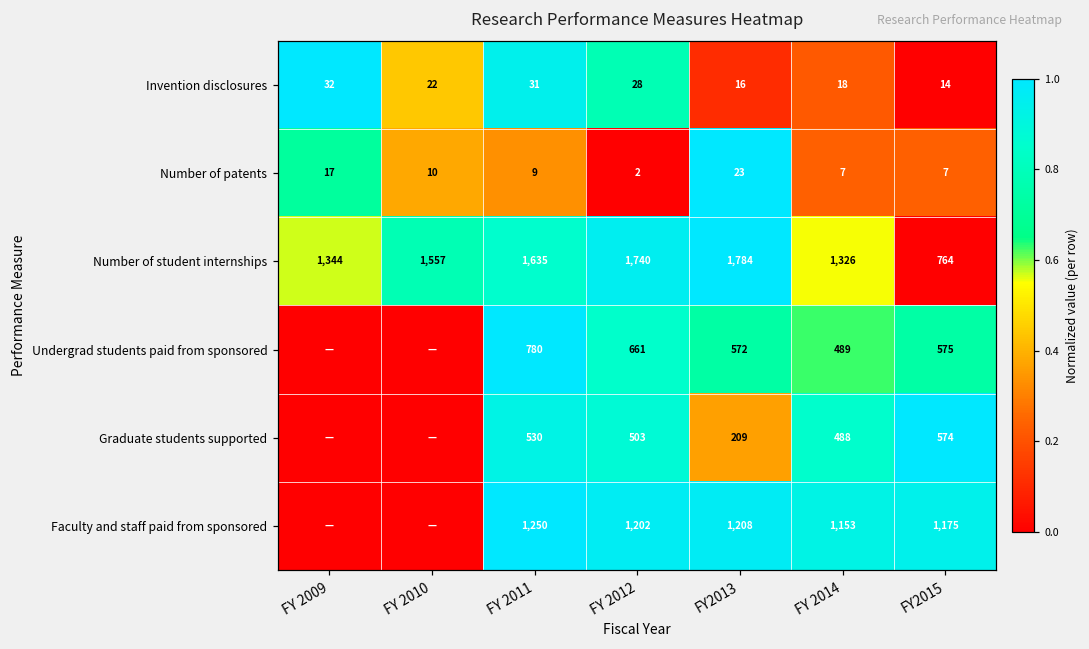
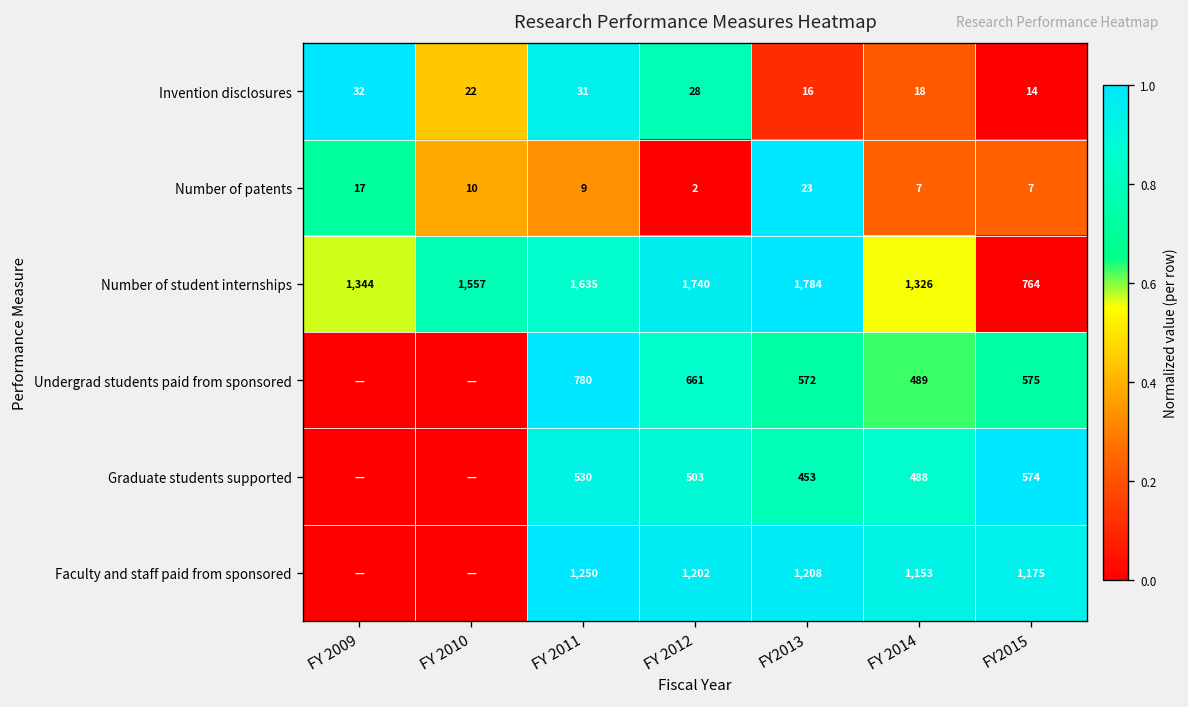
  {
    "Invention disclosures": {
      "FY 2009": "32",
      "FY 2010": "22",
      "FY 2011": "31",
      "FY 2012": "28",
      "FY2013": "16",
      "FY 2014": "18",
      "FY2015": "14"
    },
    "Number of patents": {
      "FY 2009": "17",
      "FY 2010": "10",
      "FY 2011": "9",
      "FY 2012": "2",
      "FY2013": "23",
      "FY 2014": "7",
      "FY2015": "7"
    },
    "Number of student internships": {
      "FY 2009": "1,344",
      "FY 2010": "1,557",
      "FY 2011": "1,635",
      "FY 2012": "1,740",
      "FY2013": "1,784",
      "FY 2014": "1,326",
      "FY2015": "764"
    },
    "Undergrad students paid from sponsored": {
      "FY 2011": "780",
      "FY 2012": "661",
      "FY2013": "572",
      "FY 2014": "489",
      "FY2015": "575"
    },
    "Graduate students supported": {
      "FY 2011": "530",
      "FY 2012": "503",
-     "FY2013": "209",
+     "FY2013": "453",
      "FY 2014": "488",
      "FY2015": "574"
    },
    "Faculty and staff paid from sponsored": {
      "FY 2011": "1,250",
      "FY 2012": "1,202",
      "FY2013": "1,208",
      "FY 2014": "1,153",
      "FY2015": "1,175"
    }
  }
